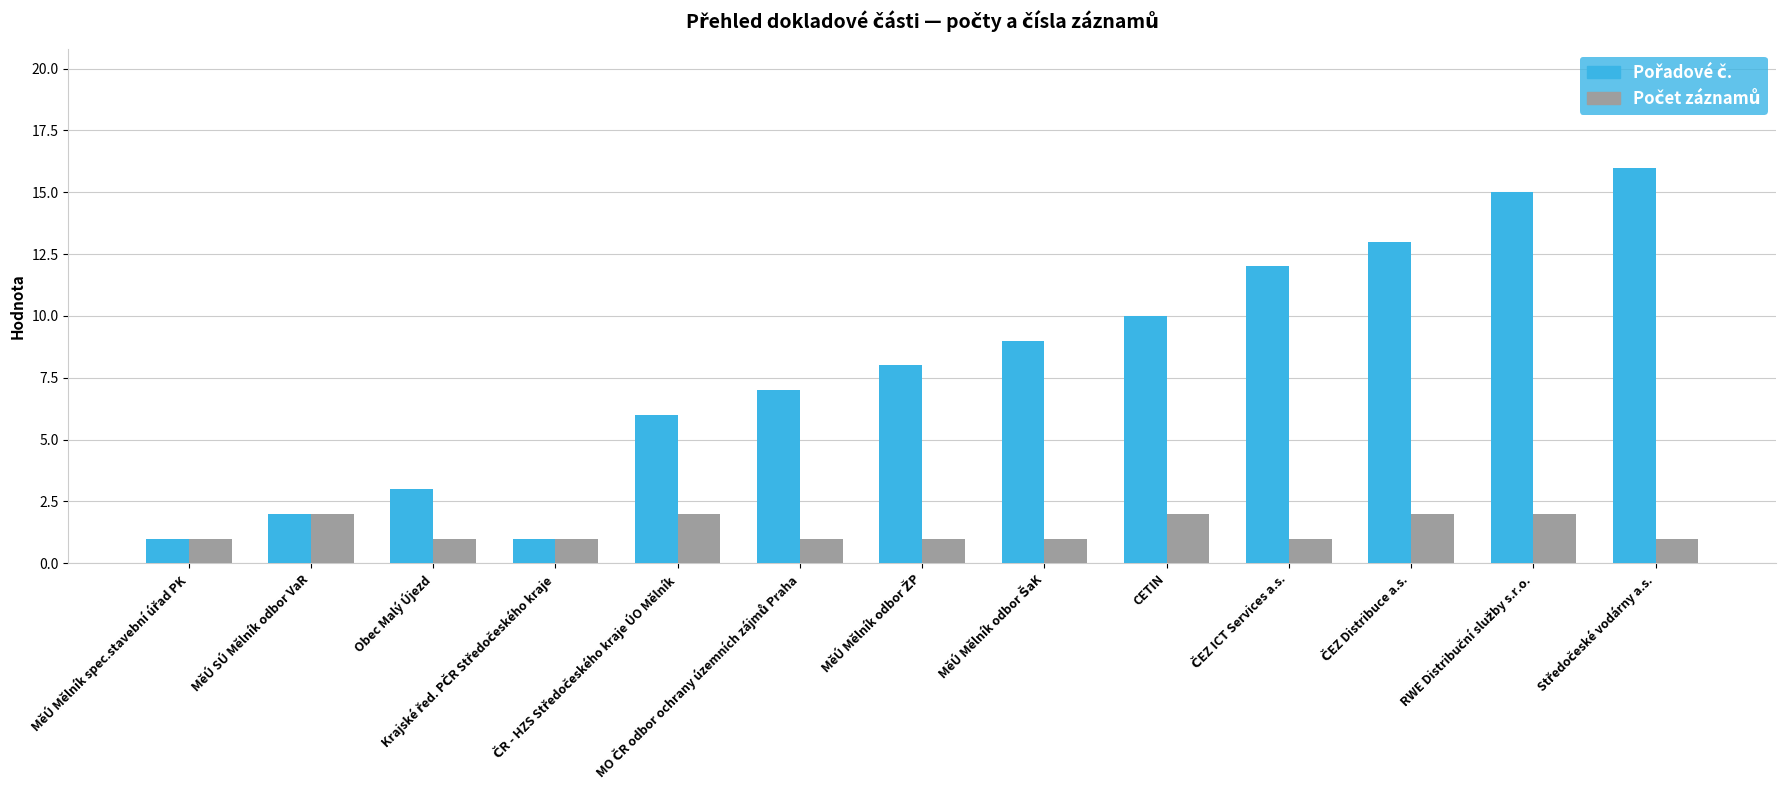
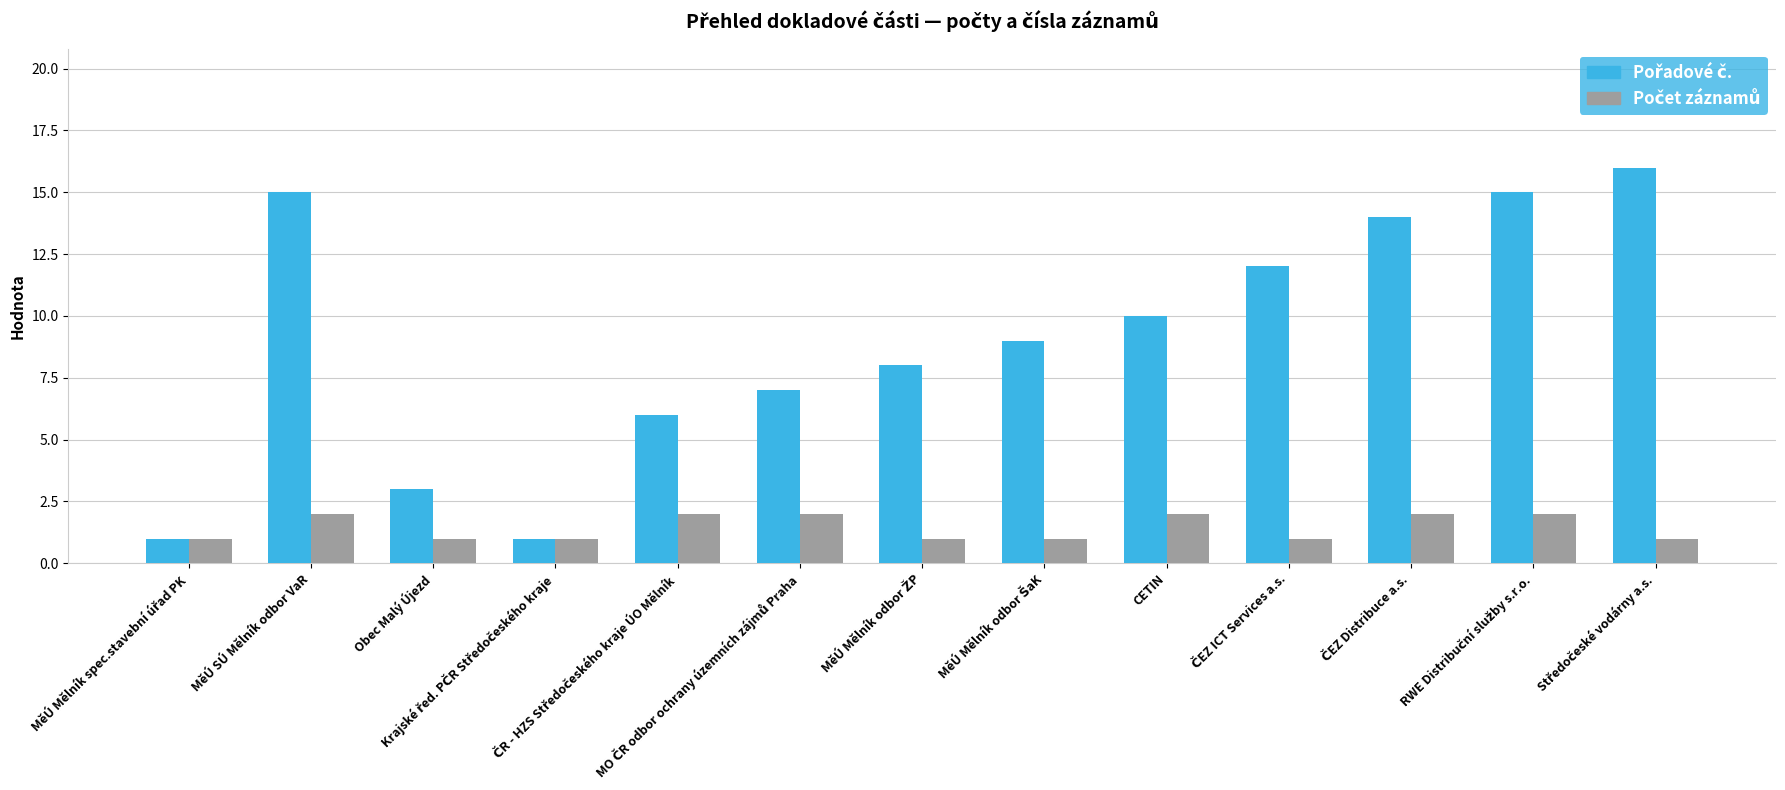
  {
    "Pořadové č.": {
      "MěÚ Mělník spec.stavební úřad PK": 1,
-     "MěÚ SÚ Mělník odbor VaR": 2,
+     "MěÚ SÚ Mělník odbor VaR": 15,
      "Obec Malý Újezd": 3,
      "Krajské řed. PČR Středočeského kraje": 1,
      "ČR - HZS Středočeského kraje ÚO Mělník": 6,
      "MO ČR odbor ochrany územních zájmů Praha": 7,
      "MěÚ Mělník odbor ŽP": 8,
      "MěÚ Mělník odbor ŠaK": 9,
      "CETIN": 10,
      "ČEZ ICT Services a.s.": 12,
-     "ČEZ Distribuce a.s.": 13,
+     "ČEZ Distribuce a.s.": 14,
      "RWE Distribuční služby s.r.o.": 15,
      "Středočeské vodárny a.s.": 16
    },
    "Počet záznamů": {
      "MěÚ Mělník spec.stavební úřad PK": 1,
      "MěÚ SÚ Mělník odbor VaR": 2,
      "Obec Malý Újezd": 1,
      "Krajské řed. PČR Středočeského kraje": 1,
      "ČR - HZS Středočeského kraje ÚO Mělník": 2,
-     "MO ČR odbor ochrany územních zájmů Praha": 1,
+     "MO ČR odbor ochrany územních zájmů Praha": 2,
      "MěÚ Mělník odbor ŽP": 1,
      "MěÚ Mělník odbor ŠaK": 1,
      "CETIN": 2,
      "ČEZ ICT Services a.s.": 1,
      "ČEZ Distribuce a.s.": 2,
      "RWE Distribuční služby s.r.o.": 2,
      "Středočeské vodárny a.s.": 1
    }
  }
